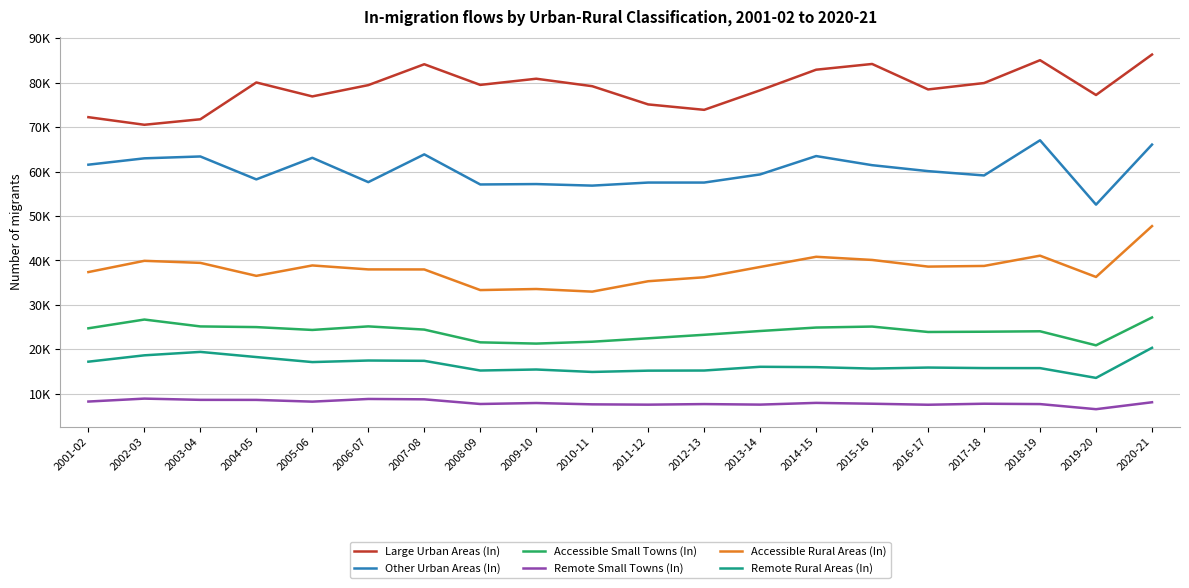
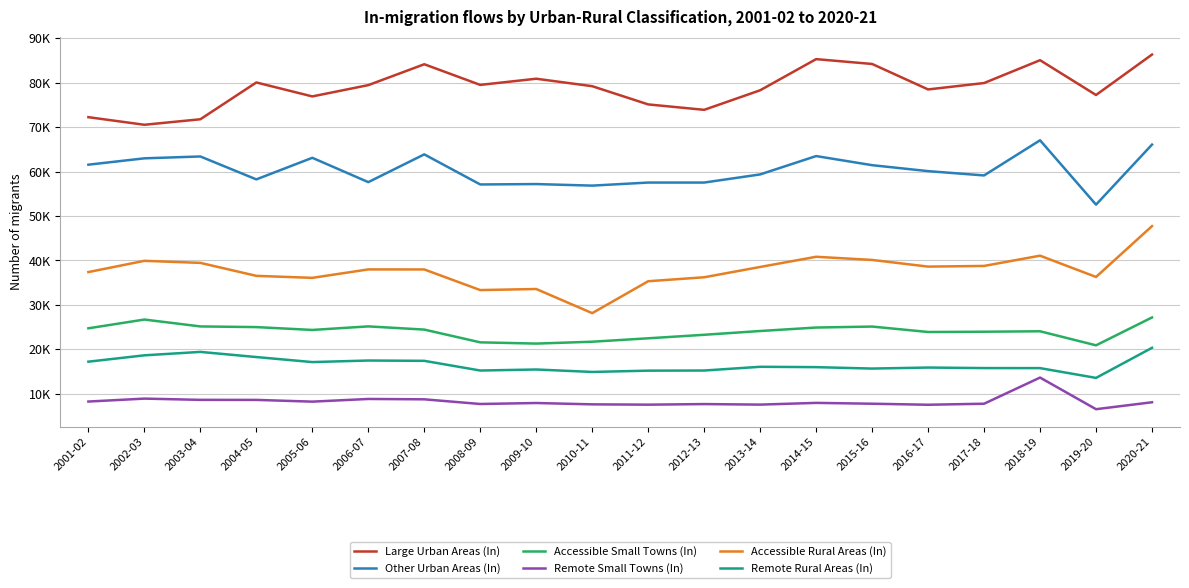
  {
    "Large Urban Areas (In)": {
      "2001-02": 72000,
      "2002-03": 71000,
      "2003-04": 72000,
      "2004-05": 80000,
      "2005-06": 77000,
      "2006-07": 79000,
      "2007-08": 84000,
      "2008-09": 80000,
      "2009-10": 81000,
      "2010-11": 79000,
      "2011-12": 75000,
      "2012-13": 74000,
      "2013-14": 78000,
-     "2014-15": 83000,
+     "2014-15": 85000,
      "2015-16": 84000,
      "2016-17": 78000,
      "2017-18": 80000,
      "2018-19": 85000,
      "2019-20": 77000,
      "2020-21": 86000
    },
    "Other Urban Areas (In)": {
      "2001-02": 62000,
      "2002-03": 63000,
      "2003-04": 63000,
      "2004-05": 58000,
      "2005-06": 63000,
      "2006-07": 58000,
      "2007-08": 64000,
      "2008-09": 57000,
      "2009-10": 57000,
      "2010-11": 57000,
      "2011-12": 58000,
      "2012-13": 58000,
      "2013-14": 59000,
      "2014-15": 63000,
      "2015-16": 61000,
      "2016-17": 60000,
      "2017-18": 59000,
      "2018-19": 67000,
      "2019-20": 53000,
      "2020-21": 66000
    },
    "Remote Small Towns (In)": {
      "2001-02": 8000,
      "2002-03": 9000,
      "2003-04": 9000,
      "2004-05": 9000,
      "2005-06": 8000,
      "2006-07": 9000,
      "2007-08": 9000,
      "2008-09": 8000,
      "2009-10": 8000,
      "2010-11": 8000,
      "2011-12": 8000,
      "2012-13": 8000,
      "2013-14": 8000,
      "2014-15": 8000,
      "2015-16": 8000,
      "2016-17": 8000,
      "2017-18": 8000,
-     "2018-19": 8000,
+     "2018-19": 14000,
      "2019-20": 7000,
      "2020-21": 8000
    },
    "Accessible Rural Areas (In)": {
      "2001-02": 37000,
      "2002-03": 40000,
      "2003-04": 39000,
      "2004-05": 37000,
-     "2005-06": 39000,
+     "2005-06": 36000,
      "2006-07": 38000,
      "2007-08": 38000,
      "2008-09": 33000,
      "2009-10": 34000,
-     "2010-11": 33000,
+     "2010-11": 28000,
      "2011-12": 35000,
      "2012-13": 36000,
      "2013-14": 39000,
      "2014-15": 41000,
      "2015-16": 40000,
      "2016-17": 39000,
      "2017-18": 39000,
      "2018-19": 41000,
      "2019-20": 36000,
      "2020-21": 48000
    }
  }
